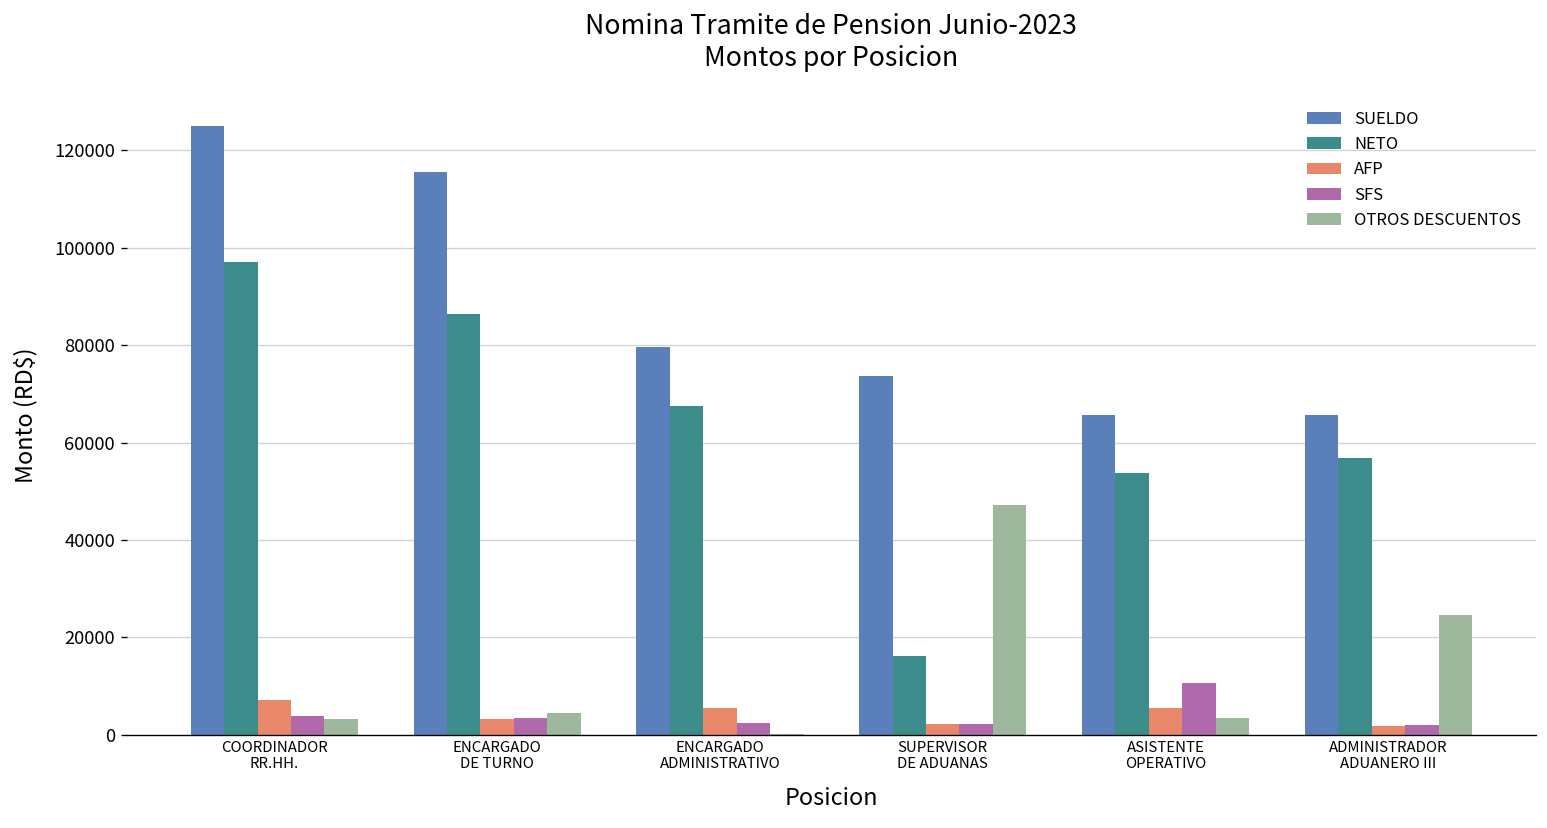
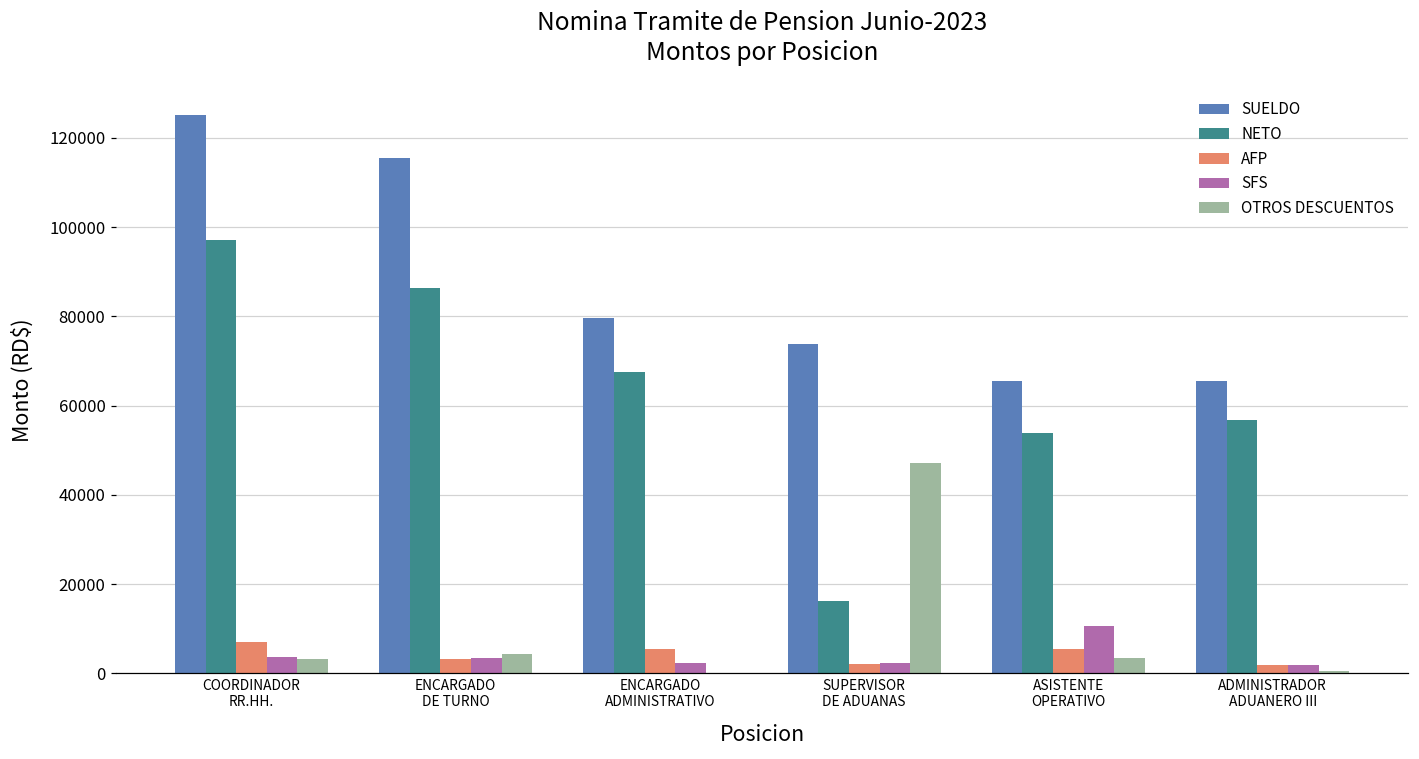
  {
    "AFP": {
      "COORDINADOR RR.HH.": 7000,
      "ENCARGADO DE TURNO": 3000,
      "ENCARGADO ADMINISTRATIVO": 5000,
      "SUPERVISOR DE ADUANAS": 2000,
      "ASISTENTE OPERATIVO": 5000,
      "ADMINISTRADOR ADUANERO III": 2000
    },
    "SFS": {
      "COORDINADOR RR.HH.": 4000,
      "ENCARGADO DE TURNO": 4000,
      "ENCARGADO ADMINISTRATIVO": 2000,
      "SUPERVISOR DE ADUANAS": 2000,
      "ASISTENTE OPERATIVO": 11000,
      "ADMINISTRADOR ADUANERO III": 2000
    },
    "OTROS DESCUENTOS": {
      "COORDINADOR RR.HH.": 3000,
      "ENCARGADO DE TURNO": 4000,
      "SUPERVISOR DE ADUANAS": 47000,
      "ASISTENTE OPERATIVO": 3000,
-     "ADMINISTRADOR ADUANERO III": 25000
+     "ADMINISTRADOR ADUANERO III": 0
    }
  }
